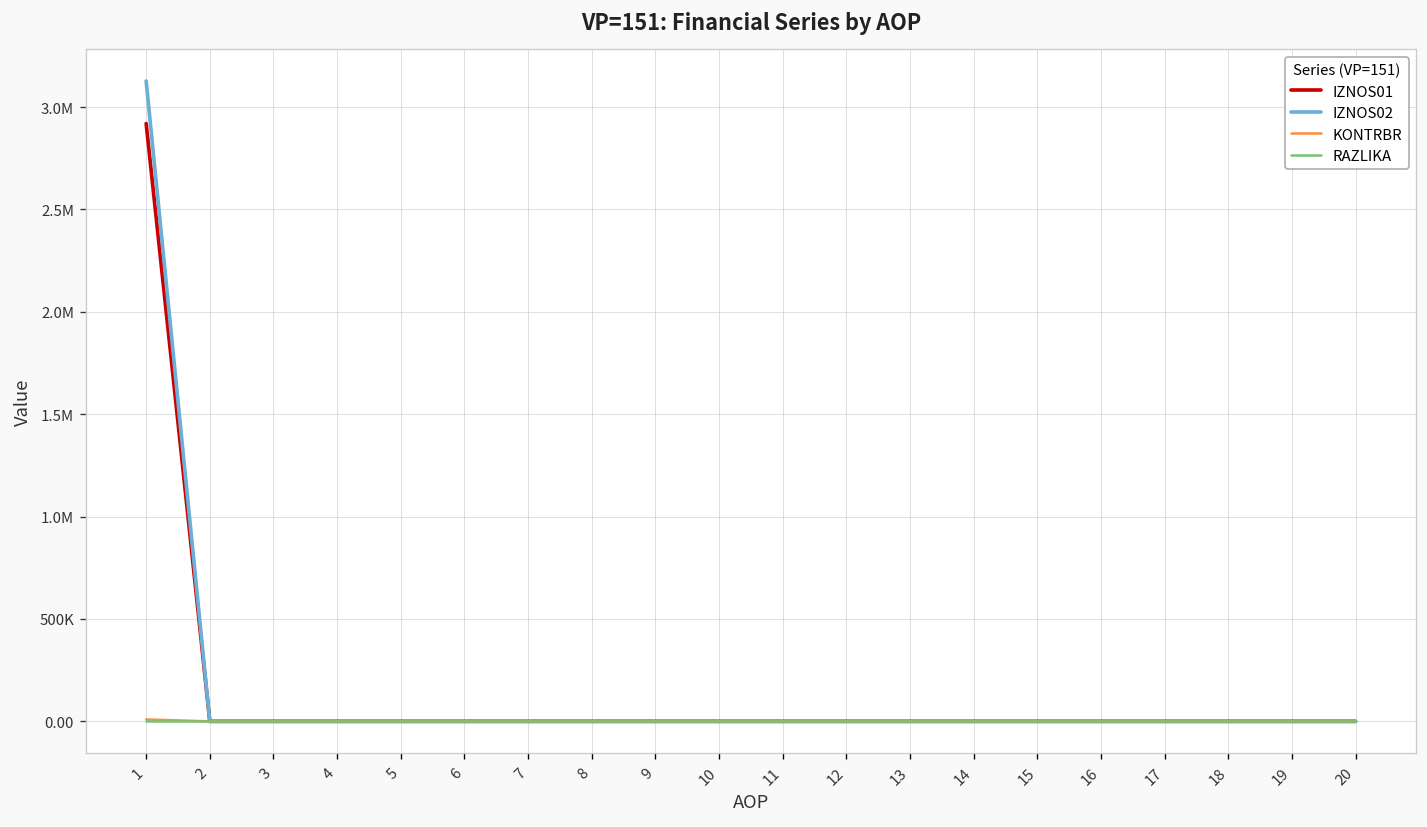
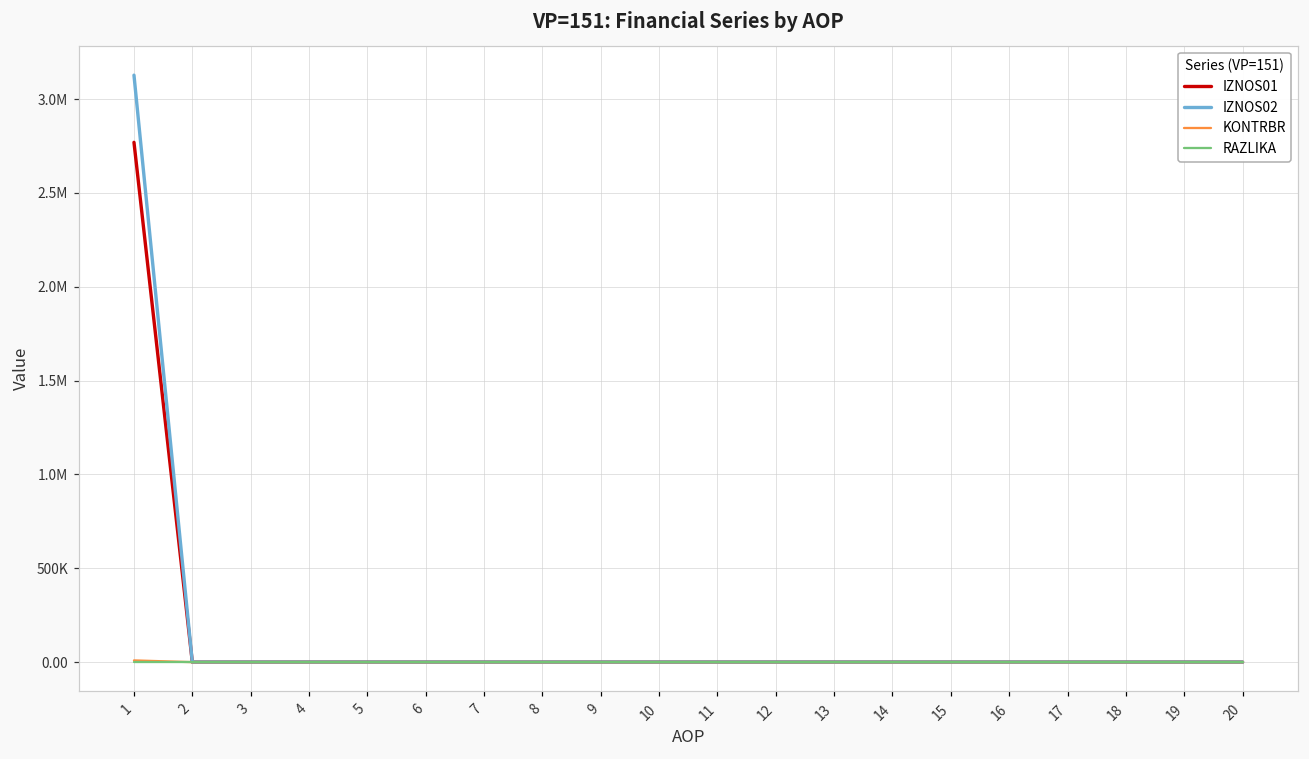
  {
    "IZNOS01": {
-     "1": 2920000
+     "1": 2770000
    },
    "IZNOS02": {
      "1": 3130000
    }
  }
